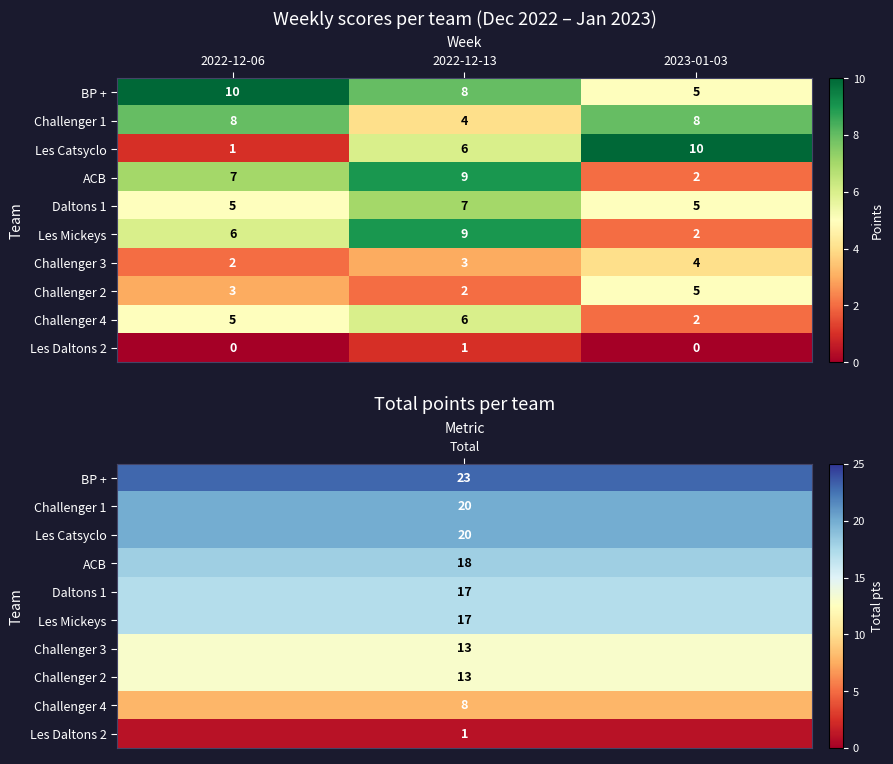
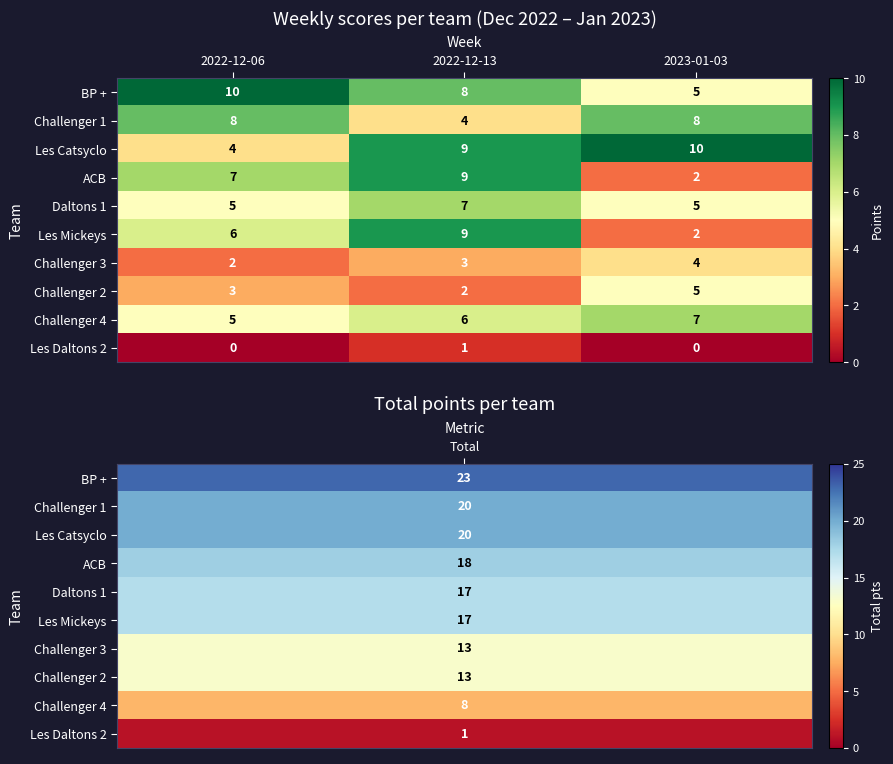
  {
    "Weekly scores per team (Dec 2022 – Jan 2023)": {
      "BP +": {
        "2022-12-06": 10,
        "2022-12-13": 8,
        "2023-01-03": 5
      },
      "Challenger 1": {
        "2022-12-06": 8,
        "2022-12-13": 4,
        "2023-01-03": 8
      },
      "Les Catsyclo": {
-       "2022-12-06": 1,
-       "2022-12-13": 6,
+       "2022-12-06": 4,
+       "2022-12-13": 9,
        "2023-01-03": 10
      },
      "ACB": {
        "2022-12-06": 7,
        "2022-12-13": 9,
        "2023-01-03": 2
      },
      "Daltons 1": {
        "2022-12-06": 5,
        "2022-12-13": 7,
        "2023-01-03": 5
      },
      "Les Mickeys": {
        "2022-12-06": 6,
        "2022-12-13": 9,
        "2023-01-03": 2
      },
      "Challenger 3": {
        "2022-12-06": 2,
        "2022-12-13": 3,
        "2023-01-03": 4
      },
      "Challenger 2": {
        "2022-12-06": 3,
        "2022-12-13": 2,
        "2023-01-03": 5
      },
      "Challenger 4": {
        "2022-12-06": 5,
        "2022-12-13": 6,
-       "2023-01-03": 2
+       "2023-01-03": 7
      },
      "Les Daltons 2": {
        "2022-12-06": 0,
        "2022-12-13": 1,
        "2023-01-03": 0
      }
    },
    "Total points per team": {
      "BP +": {
        "Total": 23
      },
      "Challenger 1": {
        "Total": 20
      },
      "Les Catsyclo": {
        "Total": 20
      },
      "ACB": {
        "Total": 18
      },
      "Daltons 1": {
        "Total": 17
      },
      "Les Mickeys": {
        "Total": 17
      },
      "Challenger 3": {
        "Total": 13
      },
      "Challenger 2": {
        "Total": 13
      },
      "Challenger 4": {
        "Total": 8
      },
      "Les Daltons 2": {
        "Total": 1
      }
    }
  }
